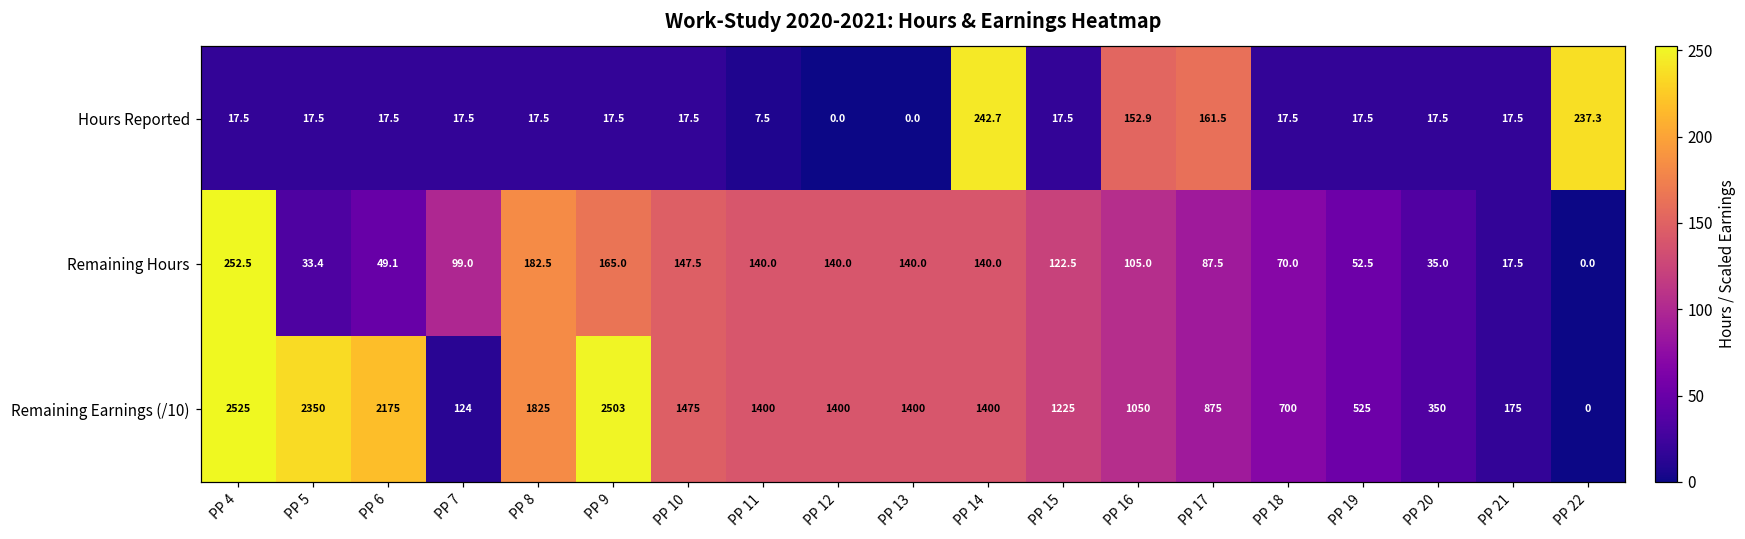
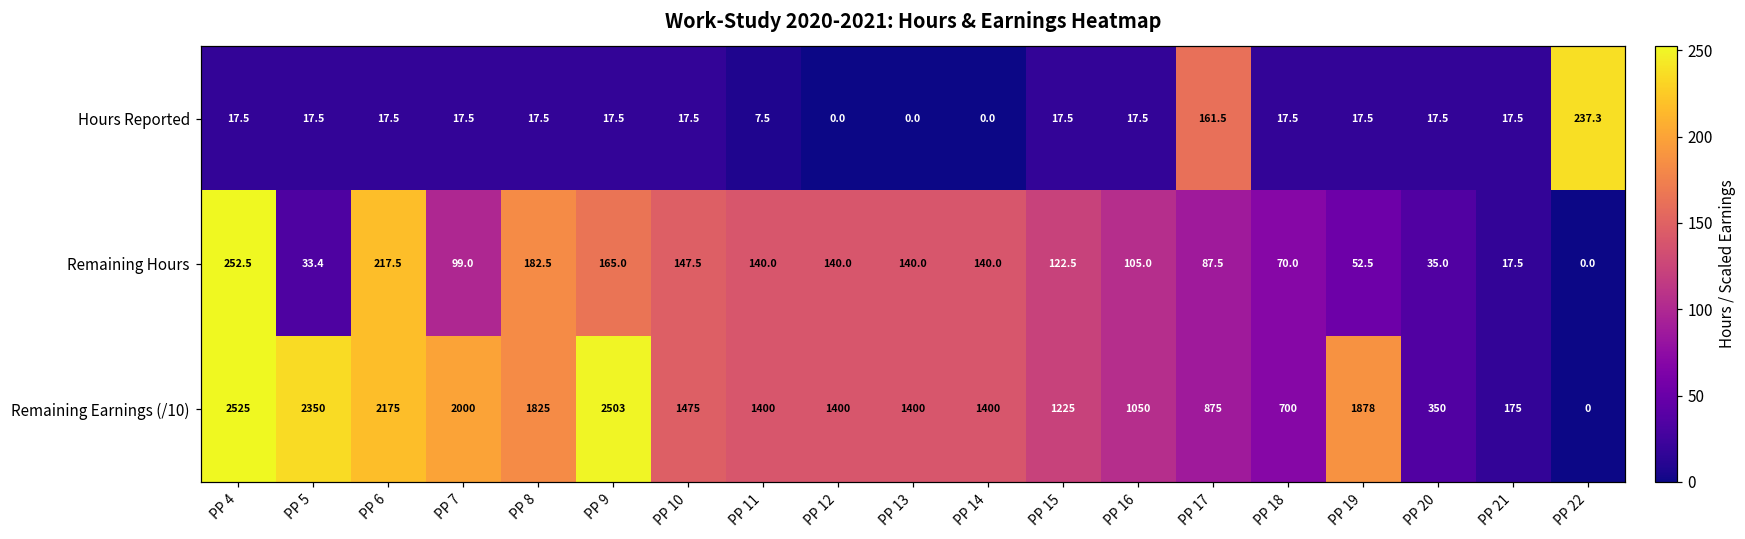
  {
    "Hours Reported": {
      "PP 4": 17.5,
      "PP 5": 17.5,
      "PP 6": 17.5,
      "PP 7": 17.5,
      "PP 8": 17.5,
      "PP 9": 17.5,
      "PP 10": 17.5,
      "PP 11": 7.5,
      "PP 12": 0.0,
      "PP 13": 0.0,
-     "PP 14": 242.7,
+     "PP 14": 0.0,
      "PP 15": 17.5,
-     "PP 16": 152.9,
+     "PP 16": 17.5,
      "PP 17": 161.5,
      "PP 18": 17.5,
      "PP 19": 17.5,
      "PP 20": 17.5,
      "PP 21": 17.5,
      "PP 22": 237.3
    },
    "Remaining Hours": {
      "PP 4": 252.5,
      "PP 5": 33.4,
-     "PP 6": 49.1,
+     "PP 6": 217.5,
      "PP 7": 99.0,
      "PP 8": 182.5,
      "PP 9": 165.0,
      "PP 10": 147.5,
      "PP 11": 140.0,
      "PP 12": 140.0,
      "PP 13": 140.0,
      "PP 14": 140.0,
      "PP 15": 122.5,
      "PP 16": 105.0,
      "PP 17": 87.5,
      "PP 18": 70.0,
      "PP 19": 52.5,
      "PP 20": 35.0,
      "PP 21": 17.5,
      "PP 22": 0.0
    },
    "Remaining Earnings (/10)": {
      "PP 4": 2525,
      "PP 5": 2350,
      "PP 6": 2175,
-     "PP 7": 124,
+     "PP 7": 2000,
      "PP 8": 1825,
      "PP 9": 2503,
      "PP 10": 1475,
      "PP 11": 1400,
      "PP 12": 1400,
      "PP 13": 1400,
      "PP 14": 1400,
      "PP 15": 1225,
      "PP 16": 1050,
      "PP 17": 875,
      "PP 18": 700,
-     "PP 19": 525,
+     "PP 19": 1878,
      "PP 20": 350,
      "PP 21": 175,
      "PP 22": 0
    }
  }
